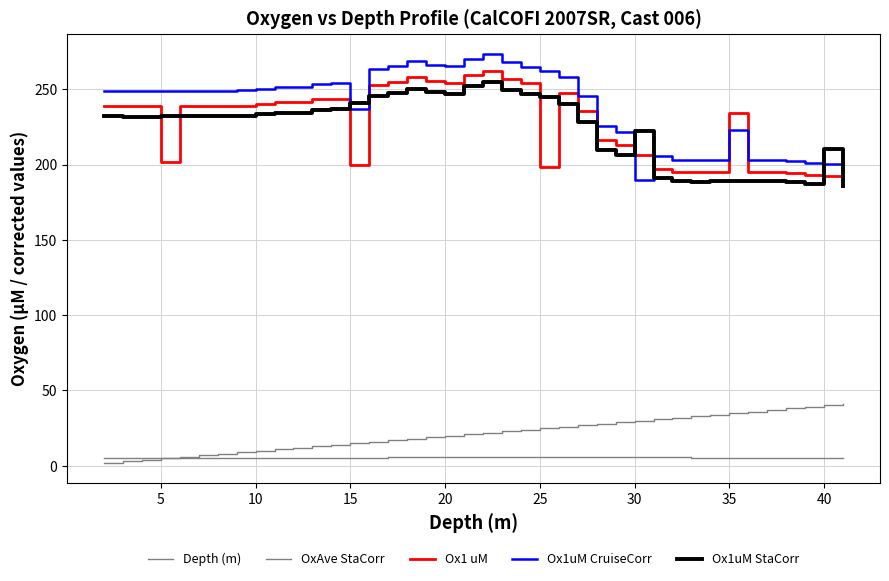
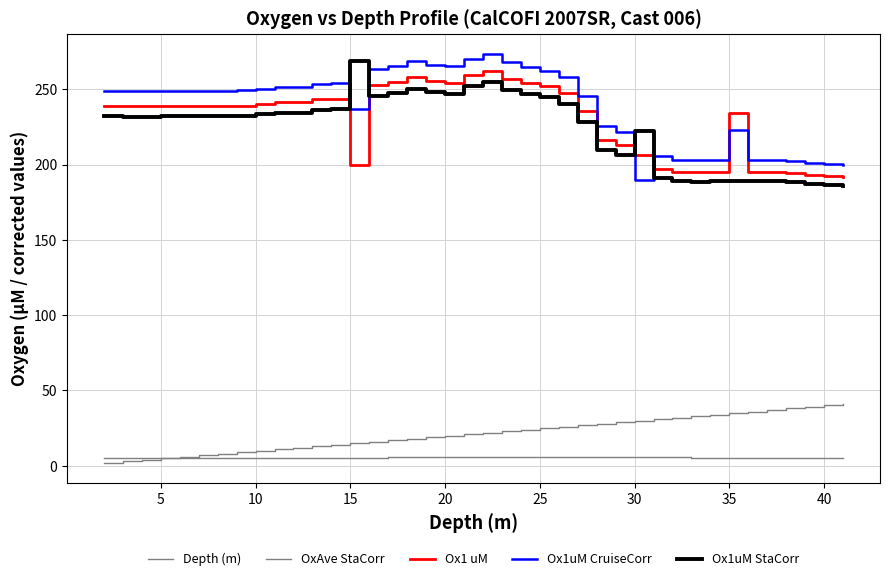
  {
    "Ox1 uM": {
-     "5": 202,
+     "5": 239,
      "10": 240,
      "15": 200,
      "20": 255,
-     "25": 198,
+     "25": 252,
      "30": 206,
      "35": 235,
      "40": 193
    },
    "Ox1uM CruiseCorr": {
      "5": 249,
      "10": 251,
      "15": 237,
      "20": 265,
      "25": 263,
      "30": 190,
      "35": 223,
      "40": 201
    },
    "Ox1uM StaCorr": {
      "5": 232,
      "10": 233,
-     "15": 241,
+     "15": 269,
      "20": 247,
      "25": 245,
      "30": 222,
      "35": 189,
-     "40": 210
+     "40": 187
    }
  }
